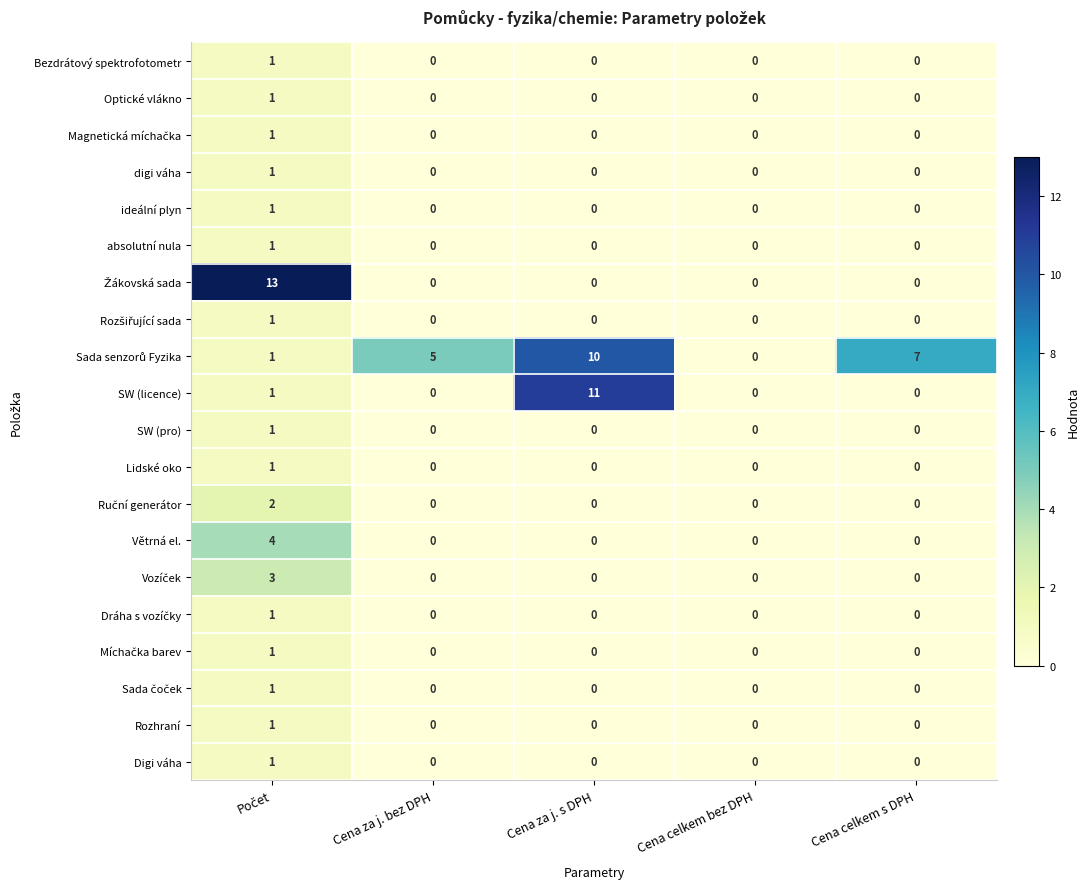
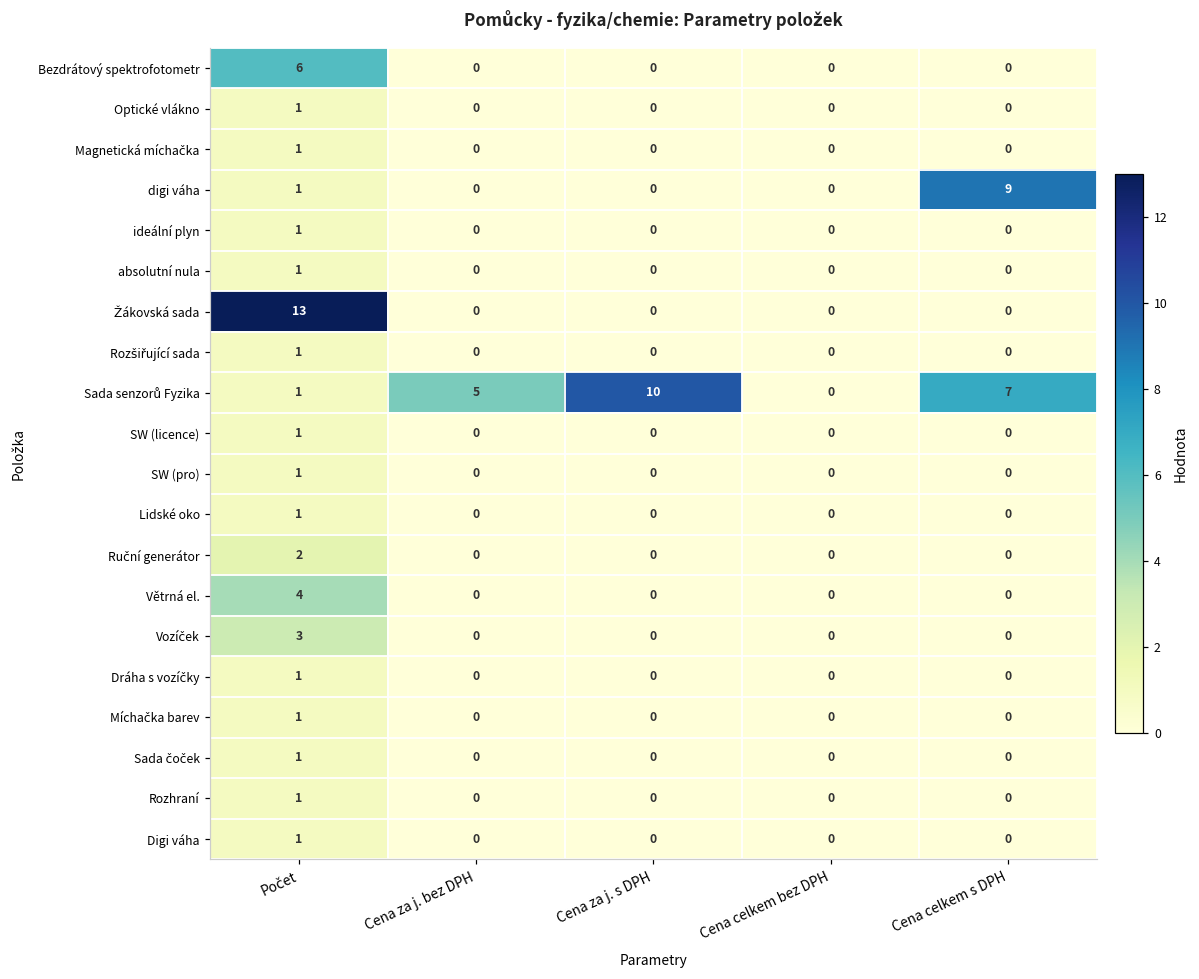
  {
    "Bezdrátový spektrofotometr": {
-     "Počet": 1,
+     "Počet": 6,
      "Cena za j. bez DPH": 0,
      "Cena za j. s DPH": 0,
      "Cena celkem bez DPH": 0,
      "Cena celkem s DPH": 0
    },
    "Optické vlákno": {
      "Počet": 1,
      "Cena za j. bez DPH": 0,
      "Cena za j. s DPH": 0,
      "Cena celkem bez DPH": 0,
      "Cena celkem s DPH": 0
    },
    "Magnetická míchačka": {
      "Počet": 1,
      "Cena za j. bez DPH": 0,
      "Cena za j. s DPH": 0,
      "Cena celkem bez DPH": 0,
      "Cena celkem s DPH": 0
    },
    "digi váha": {
      "Počet": 1,
      "Cena za j. bez DPH": 0,
      "Cena za j. s DPH": 0,
      "Cena celkem bez DPH": 0,
-     "Cena celkem s DPH": 0
+     "Cena celkem s DPH": 9
    },
    "ideální plyn": {
      "Počet": 1,
      "Cena za j. bez DPH": 0,
      "Cena za j. s DPH": 0,
      "Cena celkem bez DPH": 0,
      "Cena celkem s DPH": 0
    },
    "absolutní nula": {
      "Počet": 1,
      "Cena za j. bez DPH": 0,
      "Cena za j. s DPH": 0,
      "Cena celkem bez DPH": 0,
      "Cena celkem s DPH": 0
    },
    "Žákovská sada": {
      "Počet": 13,
      "Cena za j. bez DPH": 0,
      "Cena za j. s DPH": 0,
      "Cena celkem bez DPH": 0,
      "Cena celkem s DPH": 0
    },
    "Rozšiřující sada": {
      "Počet": 1,
      "Cena za j. bez DPH": 0,
      "Cena za j. s DPH": 0,
      "Cena celkem bez DPH": 0,
      "Cena celkem s DPH": 0
    },
    "Sada senzorů Fyzika": {
      "Počet": 1,
      "Cena za j. bez DPH": 5,
      "Cena za j. s DPH": 10,
      "Cena celkem bez DPH": 0,
      "Cena celkem s DPH": 7
    },
    "SW (licence)": {
      "Počet": 1,
      "Cena za j. bez DPH": 0,
-     "Cena za j. s DPH": 11,
+     "Cena za j. s DPH": 0,
      "Cena celkem bez DPH": 0,
      "Cena celkem s DPH": 0
    },
    "SW (pro)": {
      "Počet": 1,
      "Cena za j. bez DPH": 0,
      "Cena za j. s DPH": 0,
      "Cena celkem bez DPH": 0,
      "Cena celkem s DPH": 0
    },
    "Lidské oko": {
      "Počet": 1,
      "Cena za j. bez DPH": 0,
      "Cena za j. s DPH": 0,
      "Cena celkem bez DPH": 0,
      "Cena celkem s DPH": 0
    },
    "Ruční generátor": {
      "Počet": 2,
      "Cena za j. bez DPH": 0,
      "Cena za j. s DPH": 0,
      "Cena celkem bez DPH": 0,
      "Cena celkem s DPH": 0
    },
    "Větrná el.": {
      "Počet": 4,
      "Cena za j. bez DPH": 0,
      "Cena za j. s DPH": 0,
      "Cena celkem bez DPH": 0,
      "Cena celkem s DPH": 0
    },
    "Vozíček": {
      "Počet": 3,
      "Cena za j. bez DPH": 0,
      "Cena za j. s DPH": 0,
      "Cena celkem bez DPH": 0,
      "Cena celkem s DPH": 0
    },
    "Dráha s vozíčky": {
      "Počet": 1,
      "Cena za j. bez DPH": 0,
      "Cena za j. s DPH": 0,
      "Cena celkem bez DPH": 0,
      "Cena celkem s DPH": 0
    },
    "Míchačka barev": {
      "Počet": 1,
      "Cena za j. bez DPH": 0,
      "Cena za j. s DPH": 0,
      "Cena celkem bez DPH": 0,
      "Cena celkem s DPH": 0
    },
    "Sada čoček": {
      "Počet": 1,
      "Cena za j. bez DPH": 0,
      "Cena za j. s DPH": 0,
      "Cena celkem bez DPH": 0,
      "Cena celkem s DPH": 0
    },
    "Rozhraní": {
      "Počet": 1,
      "Cena za j. bez DPH": 0,
      "Cena za j. s DPH": 0,
      "Cena celkem bez DPH": 0,
      "Cena celkem s DPH": 0
    },
    "Digi váha": {
      "Počet": 1,
      "Cena za j. bez DPH": 0,
      "Cena za j. s DPH": 0,
      "Cena celkem bez DPH": 0,
      "Cena celkem s DPH": 0
    }
  }
